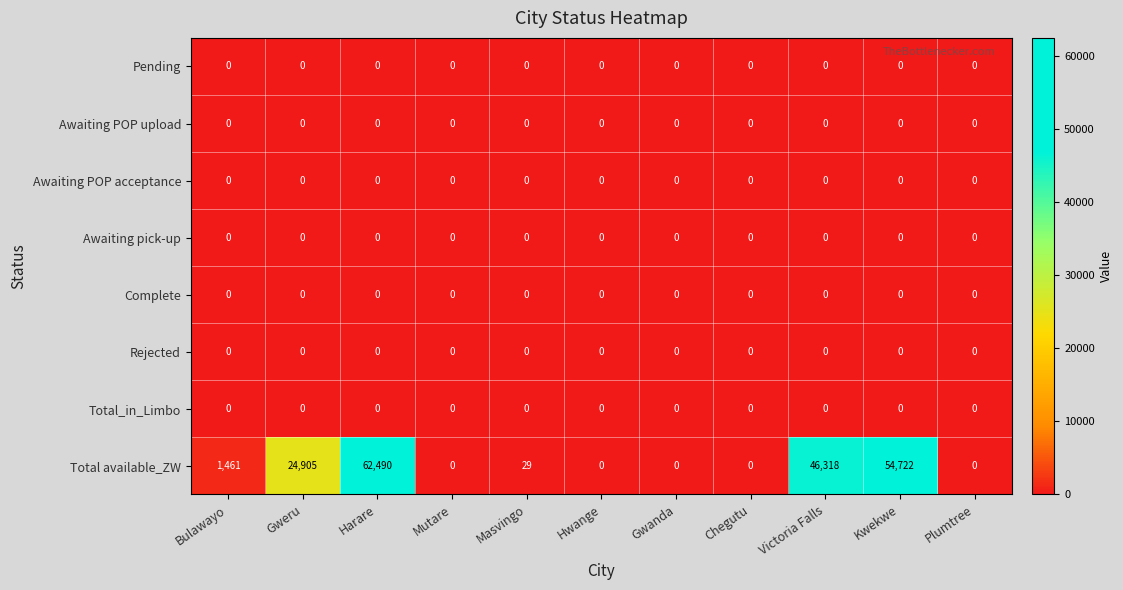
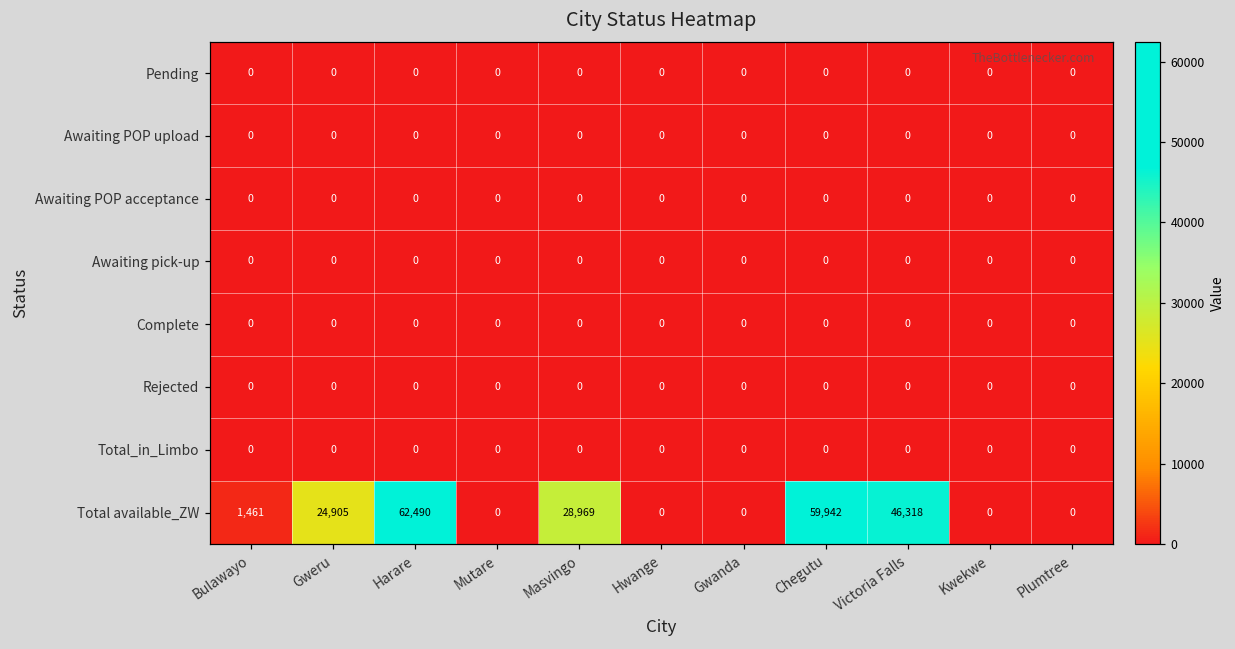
  {
    "Pending": {
      "Bulawayo": "0",
      "Gweru": "0",
      "Harare": "0",
      "Mutare": "0",
      "Masvingo": "0",
      "Hwange": "0",
      "Gwanda": "0",
      "Chegutu": "0",
      "Victoria Falls": "0",
      "Kwekwe": "0"
    },
    "Awaiting POP upload": {
      "Bulawayo": "0",
      "Gweru": "0",
      "Harare": "0",
      "Mutare": "0",
      "Masvingo": "0",
      "Hwange": "0",
      "Gwanda": "0",
      "Chegutu": "0",
      "Victoria Falls": "0",
      "Kwekwe": "0",
      "Plumtree": "0"
    },
    "Awaiting POP acceptance": {
      "Bulawayo": "0",
      "Gweru": "0",
      "Harare": "0",
      "Mutare": "0",
      "Masvingo": "0",
      "Hwange": "0",
      "Gwanda": "0",
      "Chegutu": "0",
      "Victoria Falls": "0",
      "Kwekwe": "0",
      "Plumtree": "0"
    },
    "Awaiting pick-up": {
      "Bulawayo": "0",
      "Gweru": "0",
      "Harare": "0",
      "Mutare": "0",
      "Masvingo": "0",
      "Hwange": "0",
      "Gwanda": "0",
      "Chegutu": "0",
      "Victoria Falls": "0",
      "Kwekwe": "0",
      "Plumtree": "0"
    },
    "Complete": {
      "Bulawayo": "0",
      "Gweru": "0",
      "Harare": "0",
      "Mutare": "0",
      "Masvingo": "0",
      "Hwange": "0",
      "Gwanda": "0",
      "Chegutu": "0",
      "Victoria Falls": "0",
      "Kwekwe": "0",
      "Plumtree": "0"
    },
    "Rejected": {
      "Bulawayo": "0",
      "Gweru": "0",
      "Harare": "0",
      "Mutare": "0",
      "Masvingo": "0",
      "Hwange": "0",
      "Gwanda": "0",
      "Chegutu": "0",
      "Victoria Falls": "0",
      "Kwekwe": "0",
      "Plumtree": "0"
    },
    "Total_in_Limbo": {
      "Bulawayo": "0",
      "Gweru": "0",
      "Harare": "0",
      "Mutare": "0",
      "Masvingo": "0",
      "Hwange": "0",
      "Gwanda": "0",
      "Chegutu": "0",
      "Victoria Falls": "0",
      "Kwekwe": "0",
      "Plumtree": "0"
    },
    "Total available_ZW": {
      "Bulawayo": "1,461",
      "Gweru": "24,905",
      "Harare": "62,490",
      "Mutare": "0",
-     "Masvingo": "29",
+     "Masvingo": "28,969",
      "Hwange": "0",
      "Gwanda": "0",
-     "Chegutu": "0",
+     "Chegutu": "59,942",
      "Victoria Falls": "46,318",
-     "Kwekwe": "54,722",
+     "Kwekwe": "0",
      "Plumtree": "0"
    }
  }
